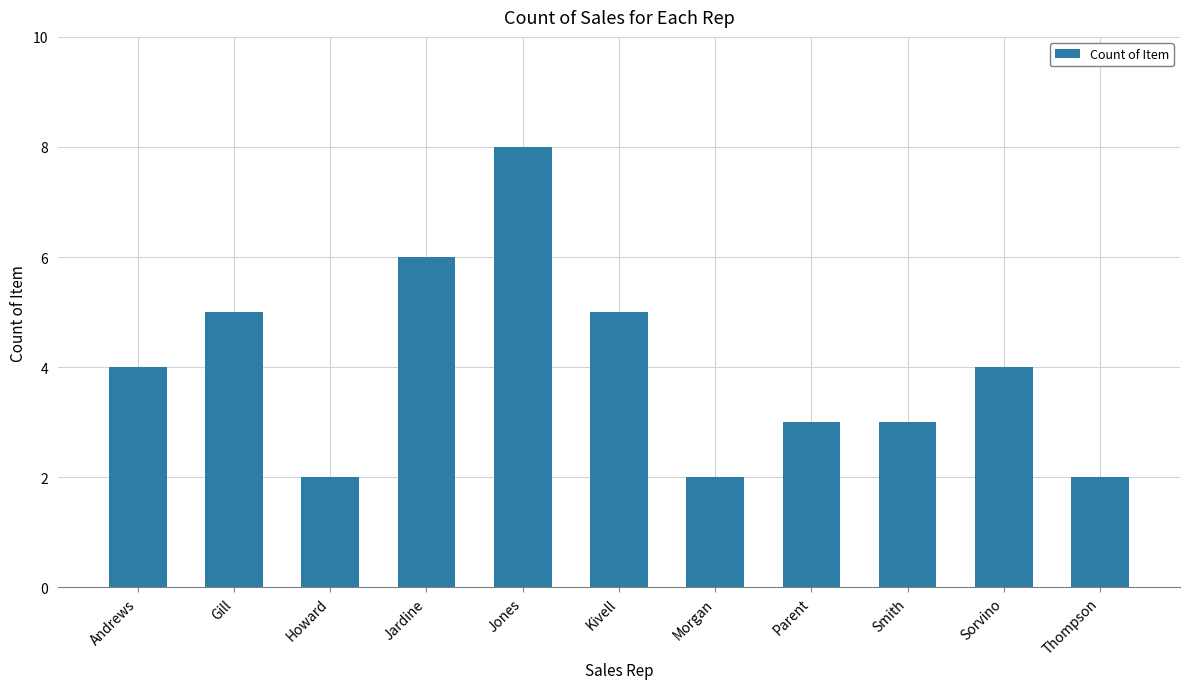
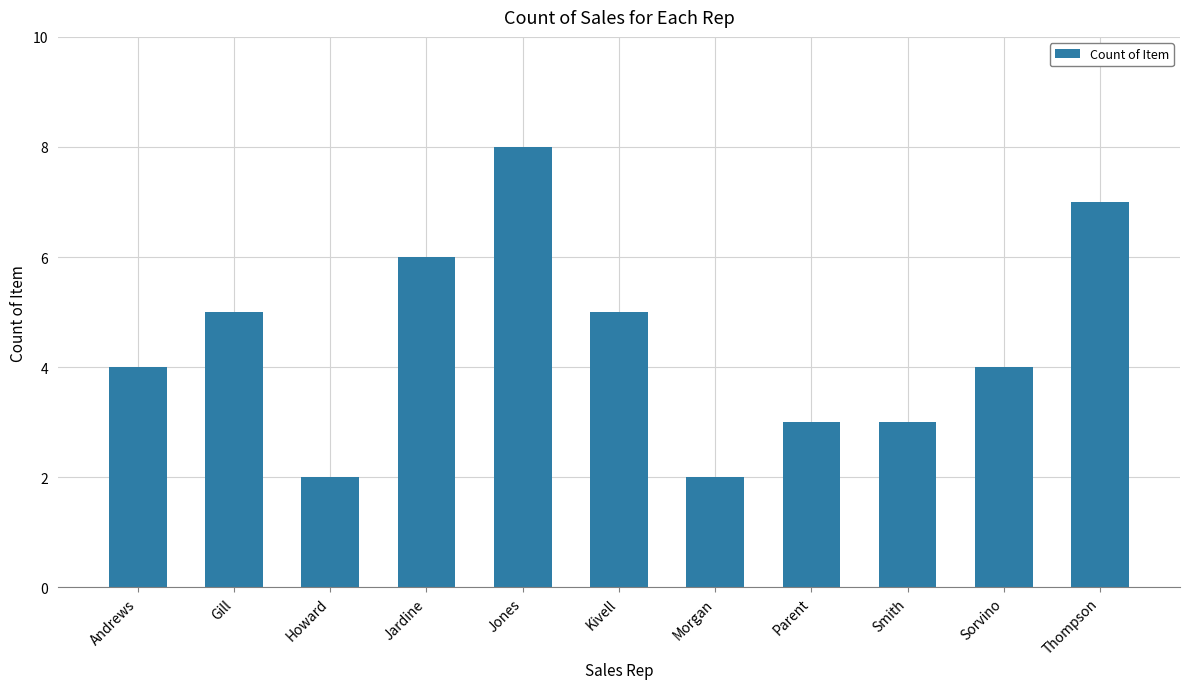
  {
    "Andrews": 4,
    "Gill": 5,
    "Howard": 2,
    "Jardine": 6,
    "Jones": 8,
    "Kivell": 5,
    "Morgan": 2,
    "Parent": 3,
    "Smith": 3,
    "Sorvino": 4,
-   "Thompson": 2
+   "Thompson": 7
  }
